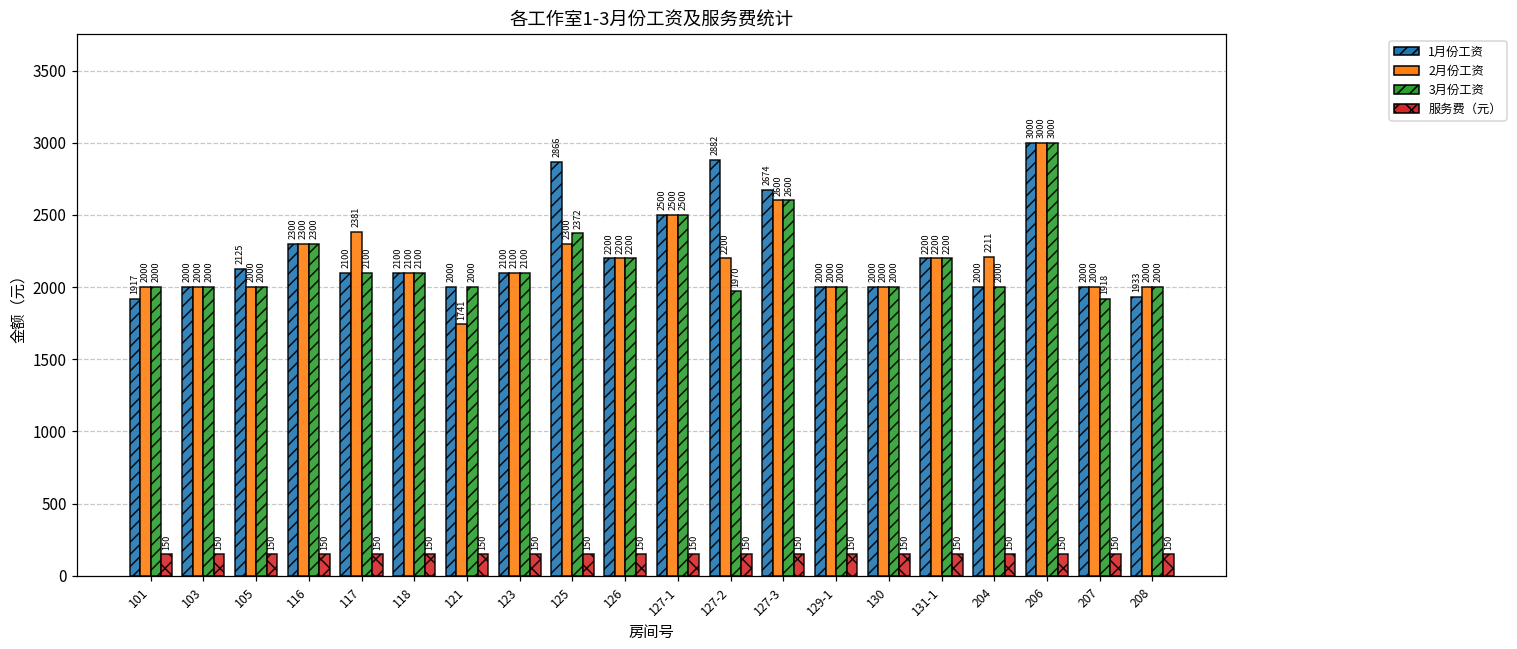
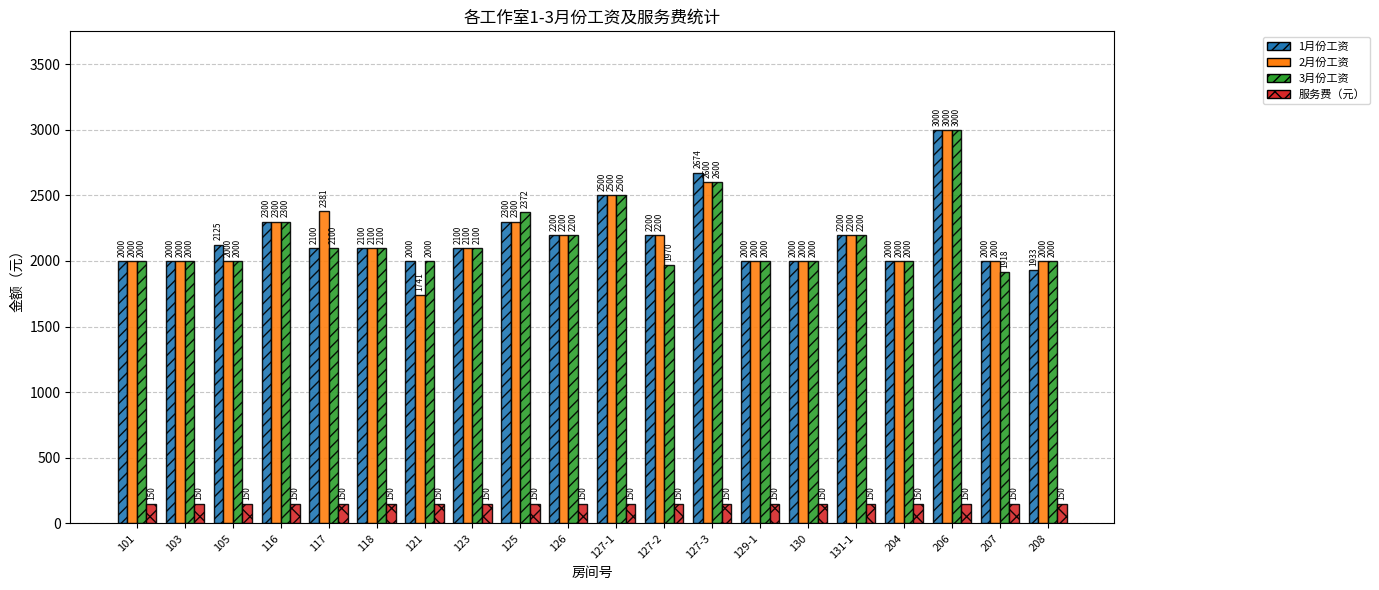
  {
    "1月份工资": {
-     "101": 1917,
+     "101": 2000,
      "103": 2000,
      "105": 2125,
      "116": 2300,
      "117": 2100,
      "118": 2100,
      "121": 2000,
      "123": 2100,
-     "125": 2866,
+     "125": 2300,
      "126": 2200,
      "127-1": 2500,
-     "127-2": 2882,
+     "127-2": 2200,
      "127-3": 2674,
      "129-1": 2000,
      "130": 2000,
      "131-1": 2200,
      "204": 2000,
      "206": 3000,
      "207": 2000,
      "208": 1933
    },
    "2月份工资": {
      "101": 2000,
      "103": 2000,
      "105": 2000,
      "116": 2300,
      "117": 2381,
      "118": 2100,
      "121": 1741,
      "123": 2100,
      "125": 2300,
      "126": 2200,
      "127-1": 2500,
      "127-2": 2200,
      "127-3": 2600,
      "129-1": 2000,
      "130": 2000,
      "131-1": 2200,
-     "204": 2211,
+     "204": 2000,
      "206": 3000,
      "207": 2000,
      "208": 2000
    },
    "3月份工资": {
      "101": 2000,
      "103": 2000,
      "105": 2000,
      "116": 2300,
      "117": 2100,
      "118": 2100,
      "121": 2000,
      "123": 2100,
      "125": 2372,
      "126": 2200,
      "127-1": 2500,
      "127-2": 1970,
      "127-3": 2600,
      "129-1": 2000,
      "130": 2000,
      "131-1": 2200,
      "204": 2000,
      "206": 3000,
      "207": 1918,
      "208": 2000
    },
    "服务费（元）": {
      "101": 150,
      "103": 150,
      "105": 150,
      "116": 150,
      "117": 150,
      "118": 150,
      "121": 150,
      "123": 150,
      "125": 150,
      "126": 150,
      "127-1": 150,
      "127-2": 150,
      "127-3": 150,
      "129-1": 150,
      "130": 150,
      "131-1": 150,
      "204": 150,
      "206": 150,
      "207": 150,
      "208": 150
    }
  }
